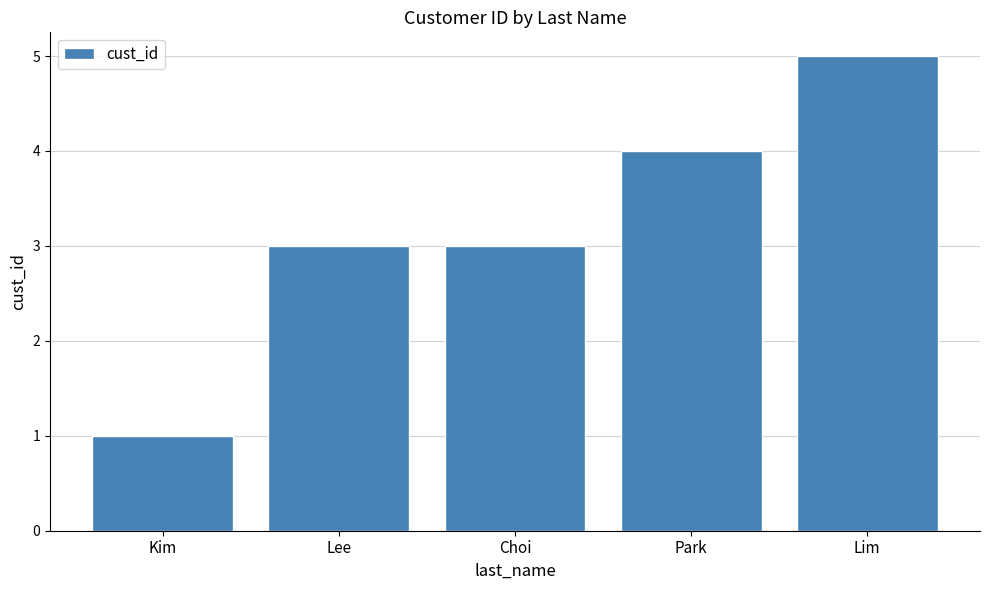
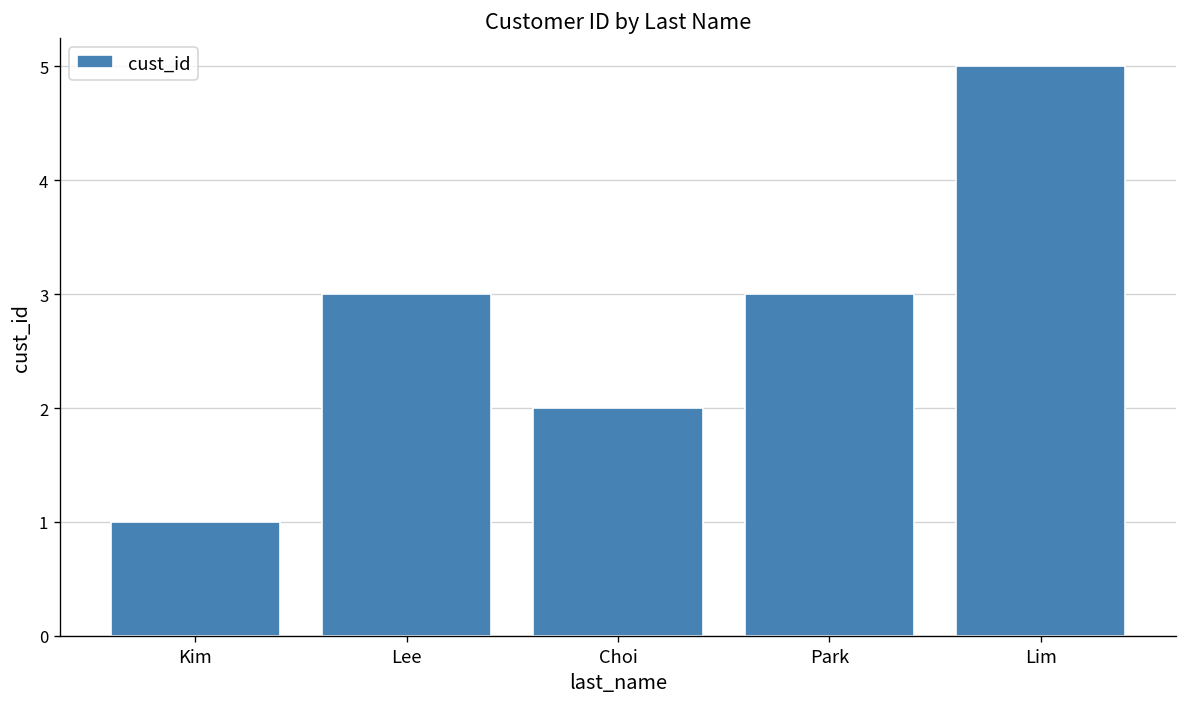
  {
    "Kim": 1,
    "Lee": 3,
-   "Choi": 3,
-   "Park": 4,
+   "Choi": 2,
+   "Park": 3,
    "Lim": 5
  }
